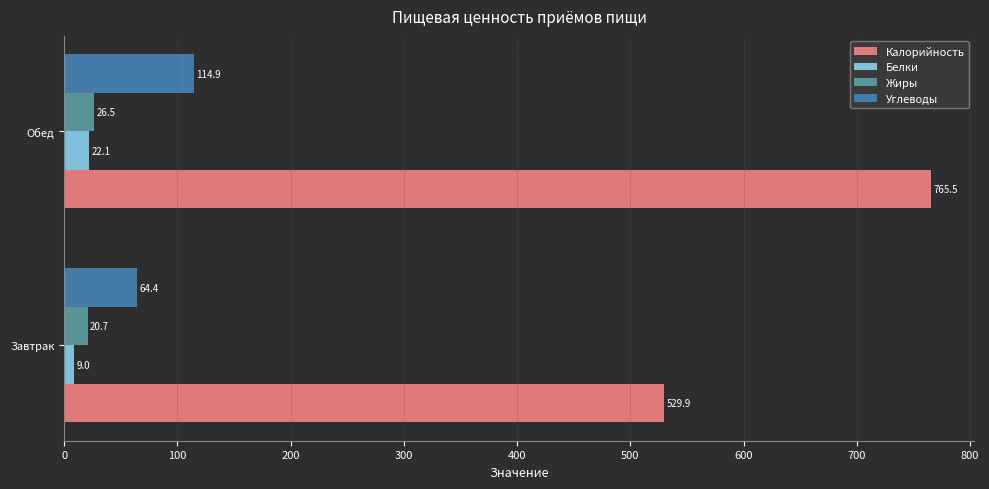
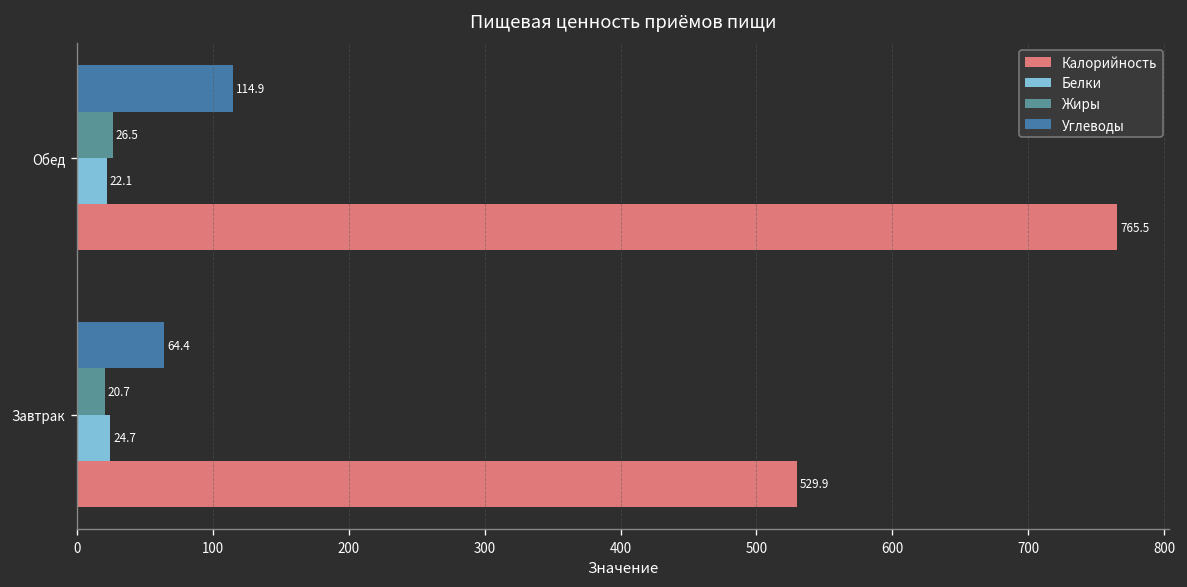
  {
    "Калорийность": {
      "Обед": 765.5,
      "Завтрак": 529.9
    },
    "Белки": {
      "Обед": 22.1,
-     "Завтрак": 9.0
+     "Завтрак": 24.7
    }
  }
